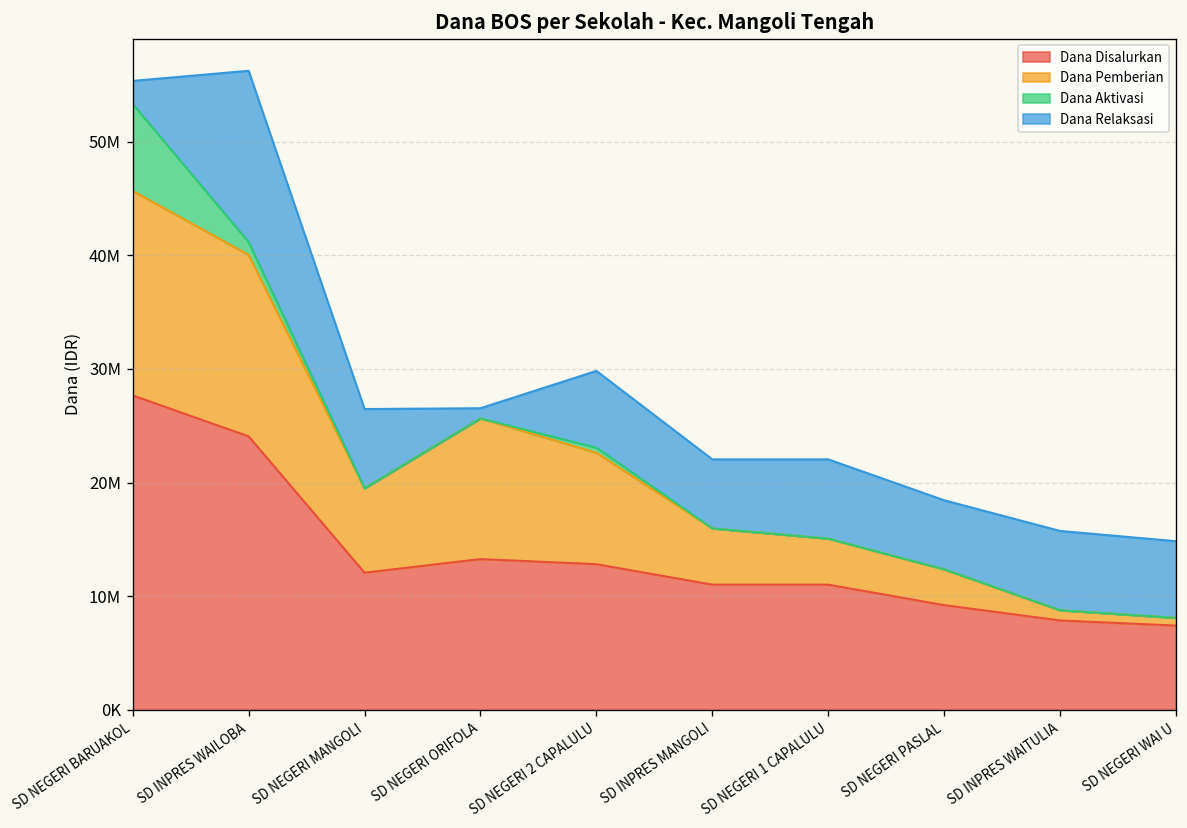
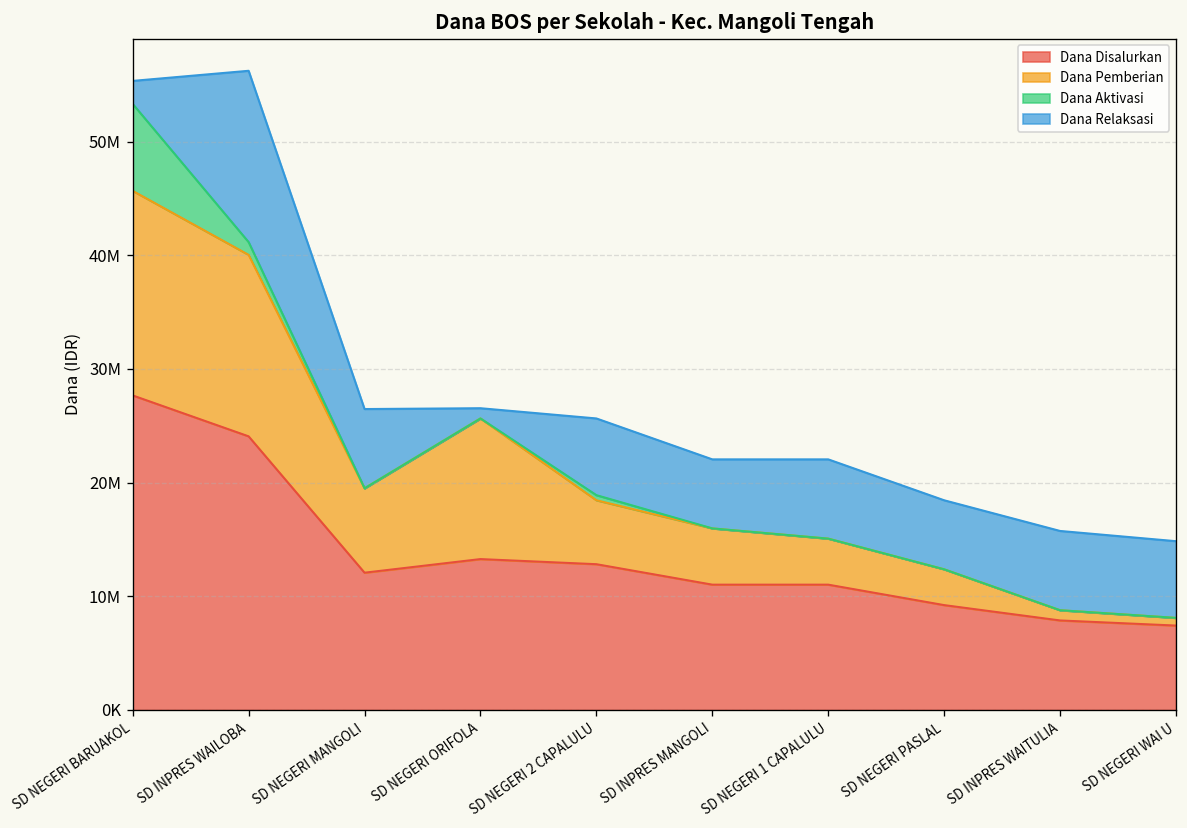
  {
    "Dana Disalurkan": {
      "SD NEGERI BARUAKOL": 28000000,
      "SD INPRES WAILOBA": 24000000,
      "SD NEGERI MANGOLI": 12000000,
      "SD NEGERI ORIFOLA": 13000000,
      "SD NEGERI 2 CAPALULU": 13000000,
      "SD INPRES MANGOLI": 11000000,
      "SD NEGERI 1 CAPALULU": 11000000,
      "SD NEGERI PASLAL": 9000000,
      "SD INPRES WAITULIA": 8000000,
      "SD NEGERI WAI U": 7000000
    },
    "Dana Pemberian": {
      "SD NEGERI BARUAKOL": 18000000,
      "SD INPRES WAILOBA": 16000000,
-     "SD NEGERI 2 CAPALULU": 10000000
+     "SD NEGERI 2 CAPALULU": 6000000
    },
    "Dana Aktivasi": {
      "SD NEGERI BARUAKOL": 8000000,
      "SD INPRES WAILOBA": 1000000,
      "SD NEGERI 2 CAPALULU": 0
    },
    "Dana Relaksasi": {
      "SD NEGERI BARUAKOL": 2000000,
      "SD INPRES WAILOBA": 15000000,
      "SD NEGERI MANGOLI": 7000000,
      "SD NEGERI ORIFOLA": 1000000,
      "SD NEGERI 2 CAPALULU": 7000000,
      "SD INPRES MANGOLI": 6000000,
      "SD NEGERI 1 CAPALULU": 7000000,
      "SD NEGERI PASLAL": 6000000,
      "SD INPRES WAITULIA": 7000000,
      "SD NEGERI WAI U": 7000000
    }
  }
